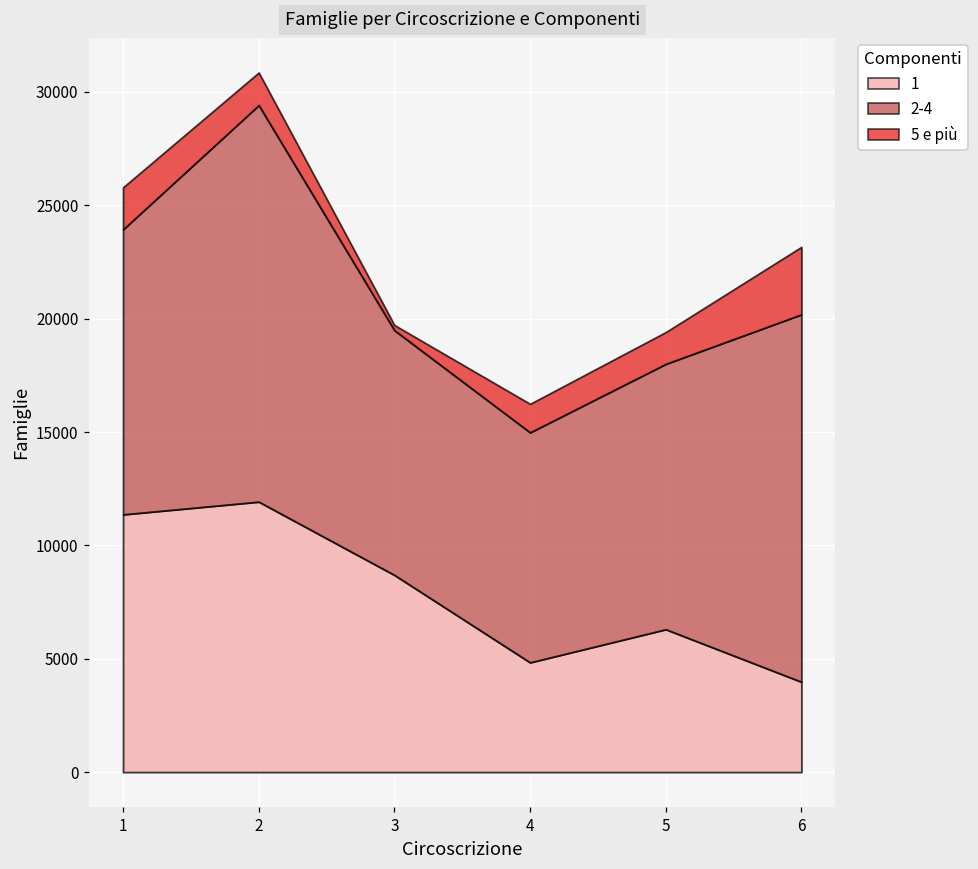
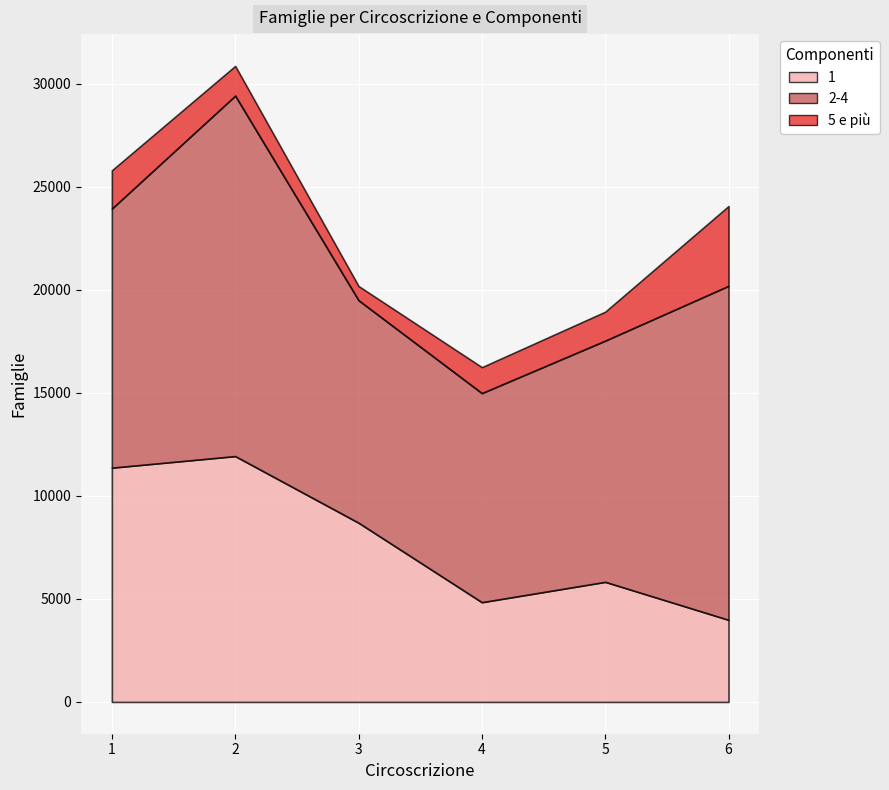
  {
    "1": {
      "1": 11400,
      "2": 11900,
      "3": 8700,
      "4": 4800,
-     "5": 6300,
+     "5": 5800,
      "6": 4000
    },
    "2-4": {
      "1": 12600,
      "2": 17500,
      "3": 10800,
      "4": 10100,
      "5": 11700,
      "6": 16200
    },
    "5 e più": {
      "1": 1900,
      "2": 1400,
-     "3": 200,
+     "3": 700,
      "4": 1300,
      "5": 1400,
-     "6": 3000
+     "6": 3900
    }
  }
